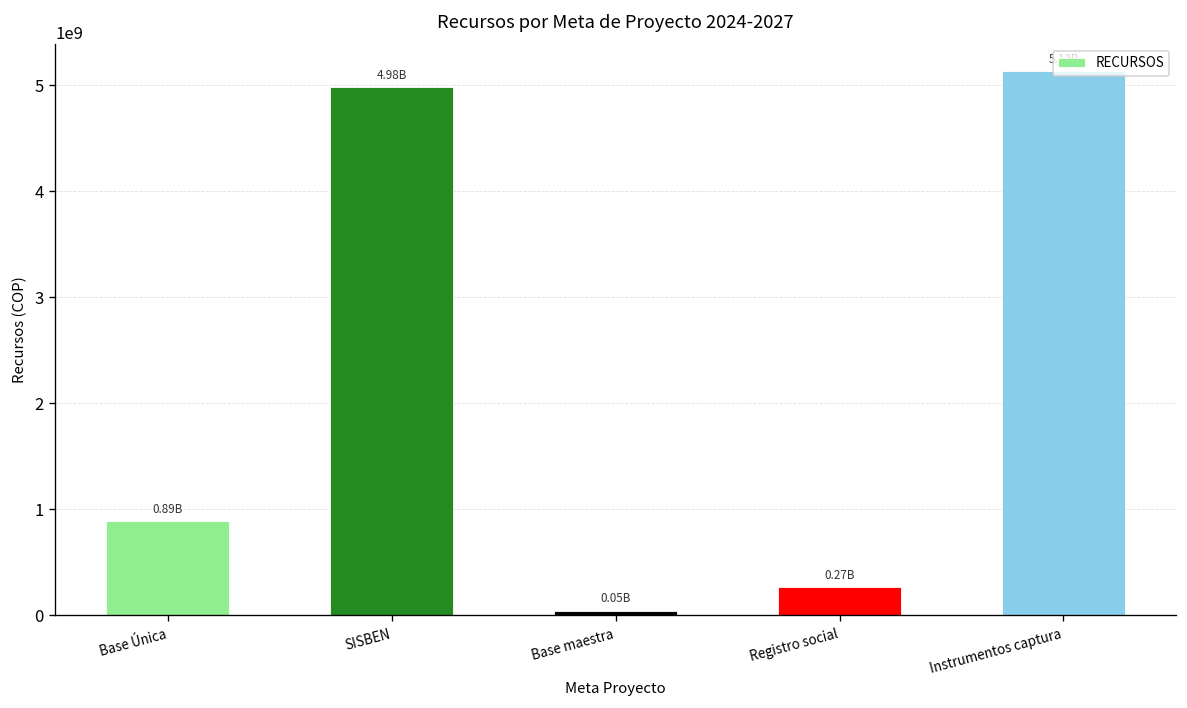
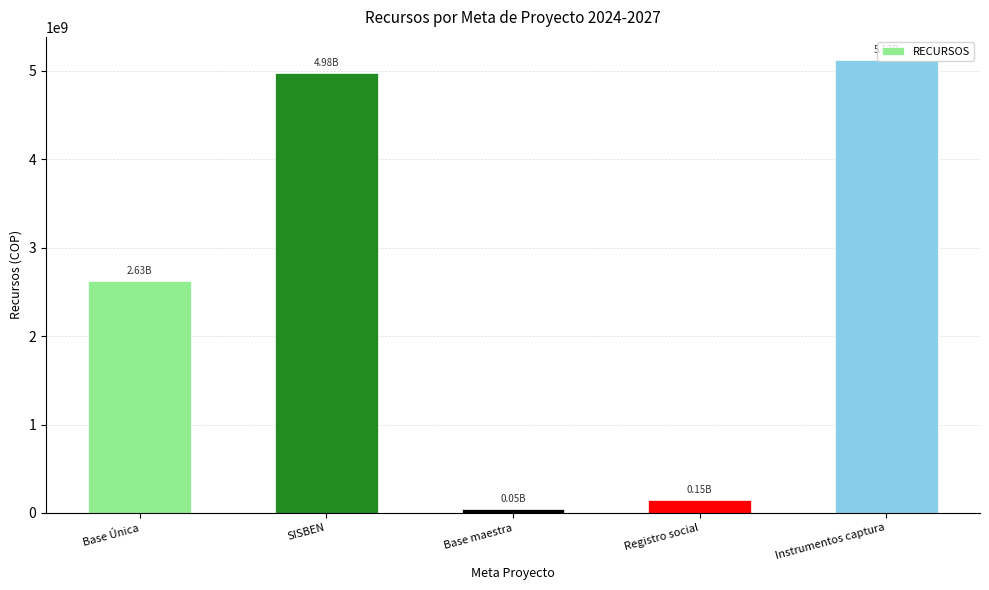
  {
-   "Base Única": "0.89B",
+   "Base Única": "2.63B",
    "SISBEN": "4.98B",
    "Base maestra": "0.05B",
-   "Registro social": "0.27B"
+   "Registro social": "0.15B"
  }
